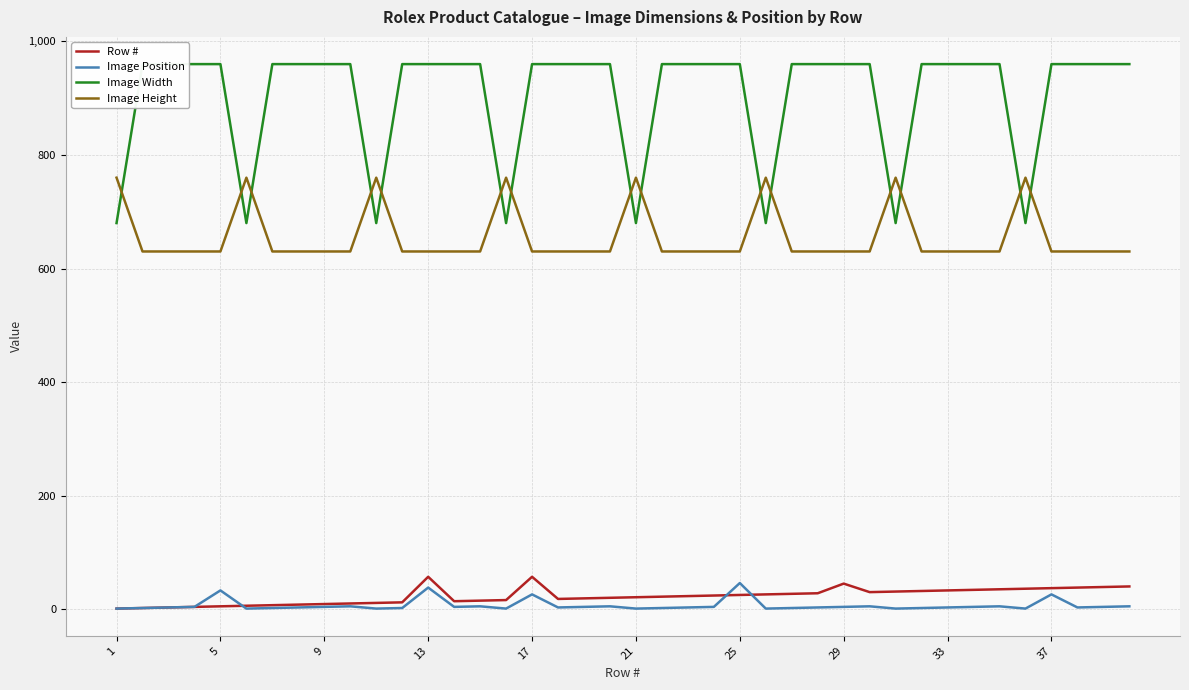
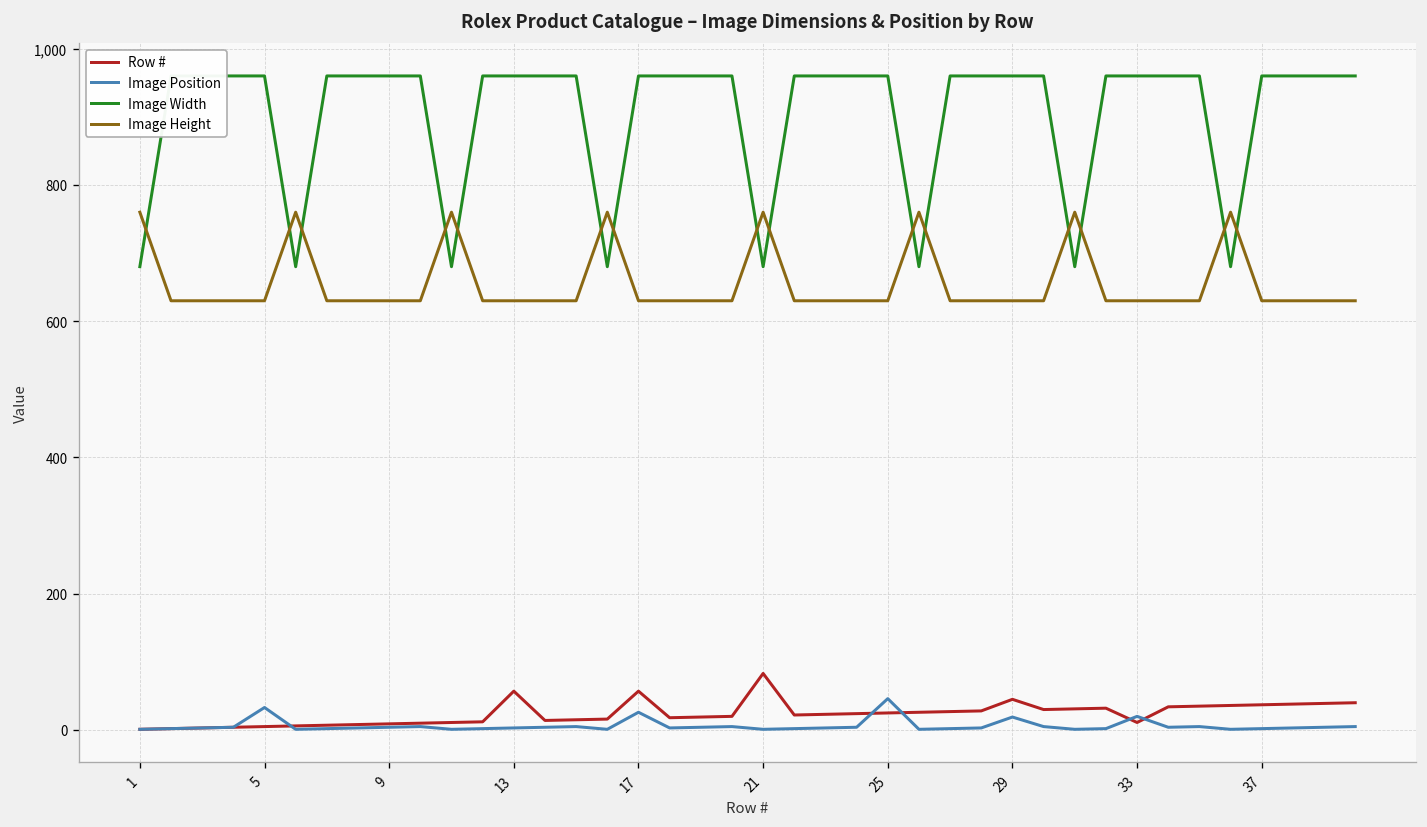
  {
    "Row #": {
      "5": 10,
      "9": 10,
      "13": 60,
      "17": 60,
-     "21": 20,
+     "21": 80,
      "25": 30,
      "29": 50,
-     "33": 30,
+     "33": 10,
      "37": 40
    },
    "Image Position": {
      "5": 30,
      "9": 0,
-     "13": 40,
+     "13": 0,
      "17": 30,
      "21": 0,
      "25": 50,
-     "29": 0,
-     "33": 0,
-     "37": 30
+     "29": 20,
+     "33": 20,
+     "37": 0
    },
    "Image Width": {
      "1": 680,
      "5": 960,
      "9": 960,
      "13": 960,
      "17": 960,
      "21": 680,
      "25": 960,
      "29": 960,
      "33": 960,
      "37": 960
    },
    "Image Height": {
      "1": 760,
      "5": 630,
      "9": 630,
      "13": 630,
      "17": 630,
      "21": 760,
      "25": 630,
      "29": 630,
      "33": 630,
      "37": 630
    }
  }
